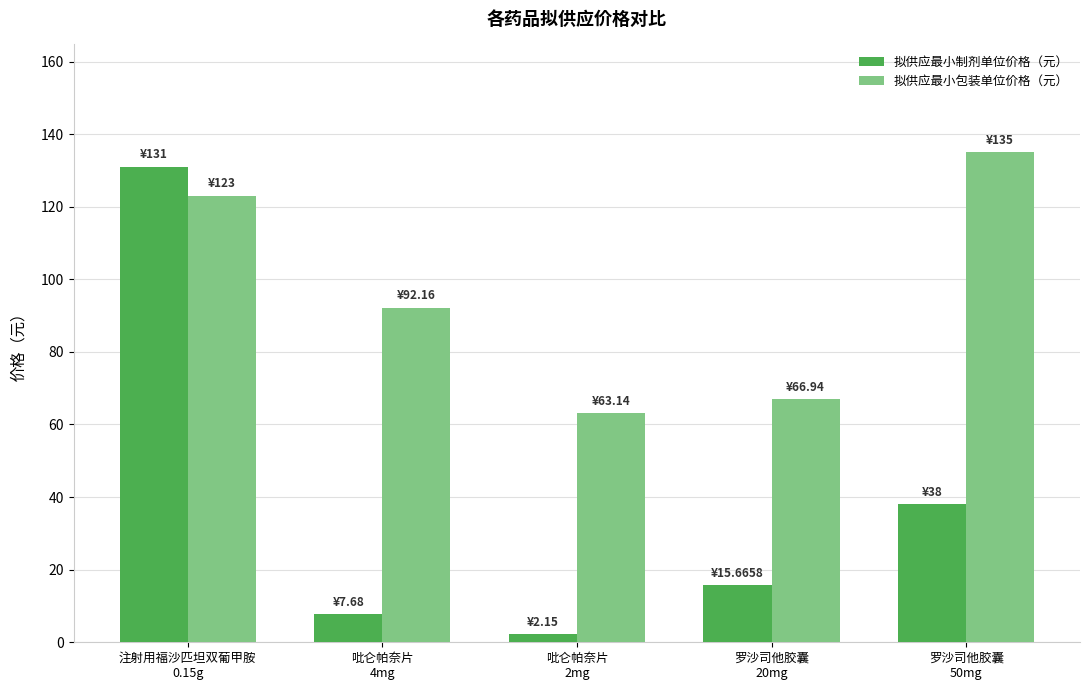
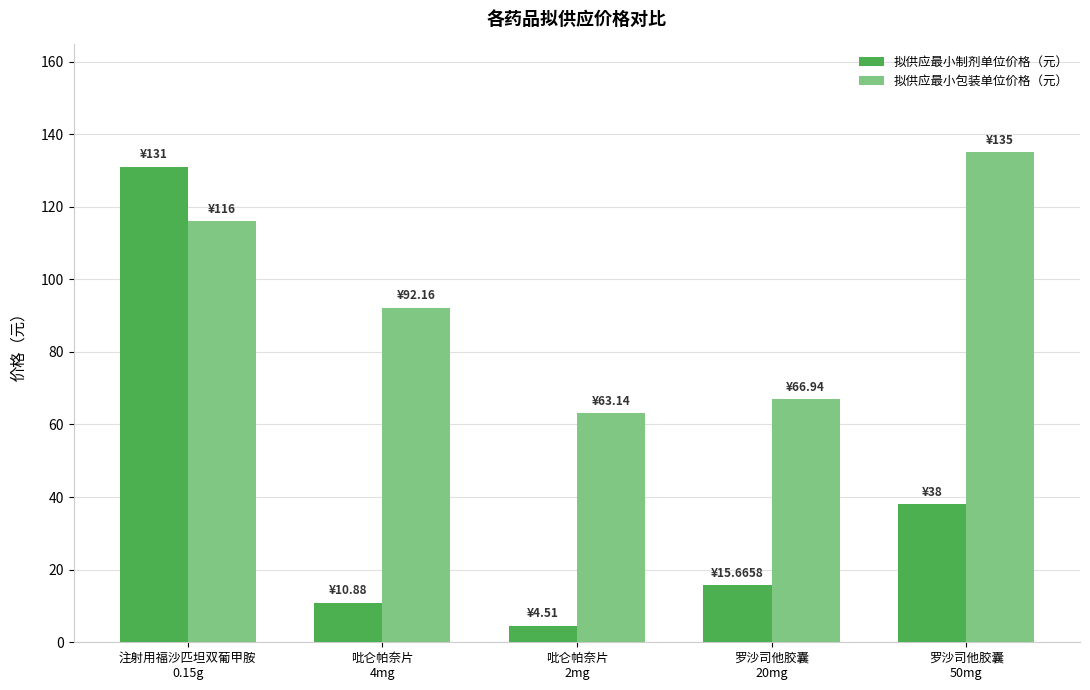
  {
    "拟供应最小制剂单位价格（元）": {
      "注射用福沙匹坦双葡甲胺 0.15g": "¥131",
-     "吡仑帕奈片 4mg": "¥7.68",
-     "吡仑帕奈片 2mg": "¥2.15",
+     "吡仑帕奈片 4mg": "¥10.88",
+     "吡仑帕奈片 2mg": "¥4.51",
      "罗沙司他胶囊 20mg": "¥15.6658",
      "罗沙司他胶囊 50mg": "¥38"
    },
    "拟供应最小包装单位价格（元）": {
-     "注射用福沙匹坦双葡甲胺 0.15g": "¥123",
+     "注射用福沙匹坦双葡甲胺 0.15g": "¥116",
      "吡仑帕奈片 4mg": "¥92.16",
      "吡仑帕奈片 2mg": "¥63.14",
      "罗沙司他胶囊 20mg": "¥66.94",
      "罗沙司他胶囊 50mg": "¥135"
    }
  }
